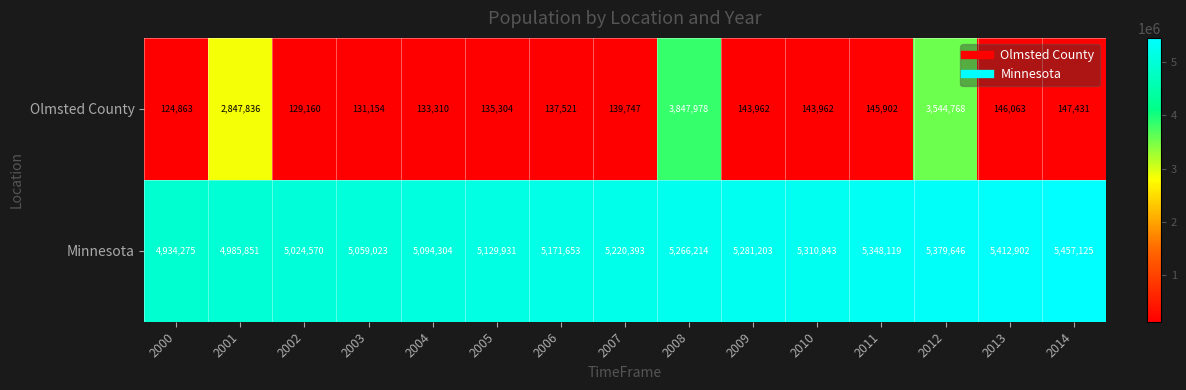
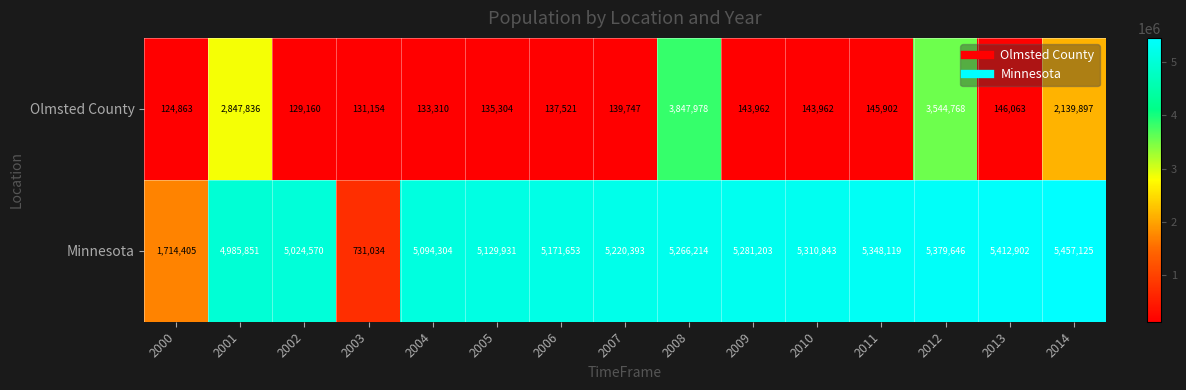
  {
    "Olmsted County": {
      "2000": "124,863",
      "2001": "2,847,836",
      "2002": "129,160",
      "2003": "131,154",
      "2004": "133,310",
      "2005": "135,304",
      "2006": "137,521",
      "2007": "139,747",
      "2008": "3,847,978",
      "2009": "143,962",
      "2010": "143,962",
      "2011": "145,902",
      "2012": "3,544,768",
      "2013": "146,063",
-     "2014": "147,431"
+     "2014": "2,139,897"
    },
    "Minnesota": {
-     "2000": "4,934,275",
+     "2000": "1,714,405",
      "2001": "4,985,851",
      "2002": "5,024,570",
-     "2003": "5,059,023",
+     "2003": "731,034",
      "2004": "5,094,304",
      "2005": "5,129,931",
      "2006": "5,171,653",
      "2007": "5,220,393",
      "2008": "5,266,214",
      "2009": "5,281,203",
      "2010": "5,310,843",
      "2011": "5,348,119",
      "2012": "5,379,646",
      "2013": "5,412,902",
      "2014": "5,457,125"
    }
  }
